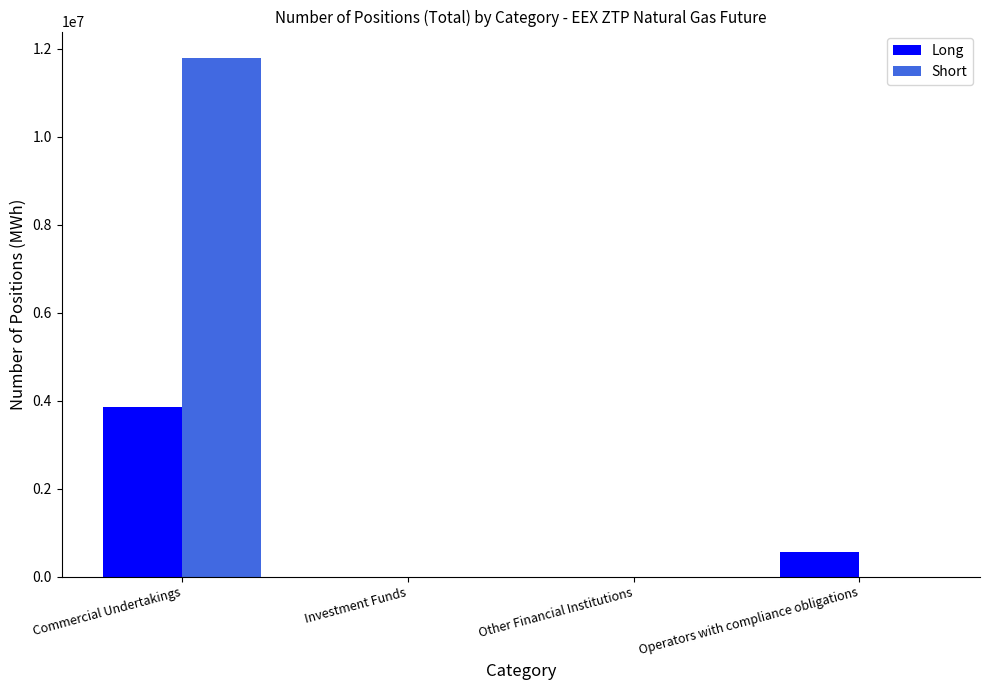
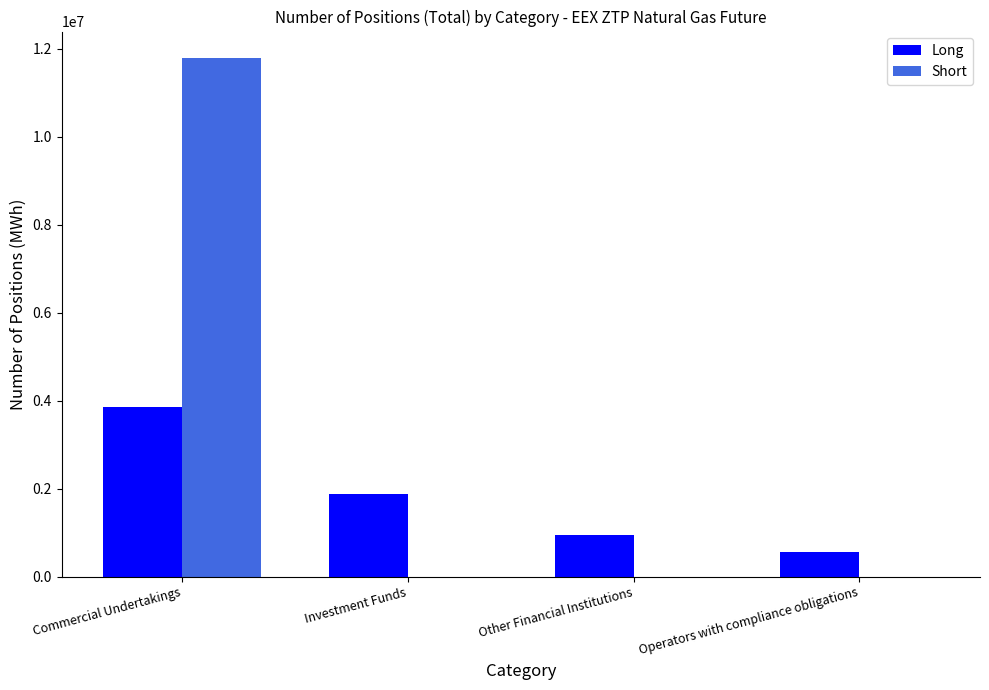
  {
    "Long": {
      "Commercial Undertakings": 3800000,
-     "Investment Funds": 0,
-     "Other Financial Institutions": 0,
+     "Investment Funds": 1900000,
+     "Other Financial Institutions": 900000,
      "Operators with compliance obligations": 600000
    },
    "Short": {
      "Commercial Undertakings": 11800000,
      "Investment Funds": 0,
      "Other Financial Institutions": 0,
      "Operators with compliance obligations": 0
    }
  }
